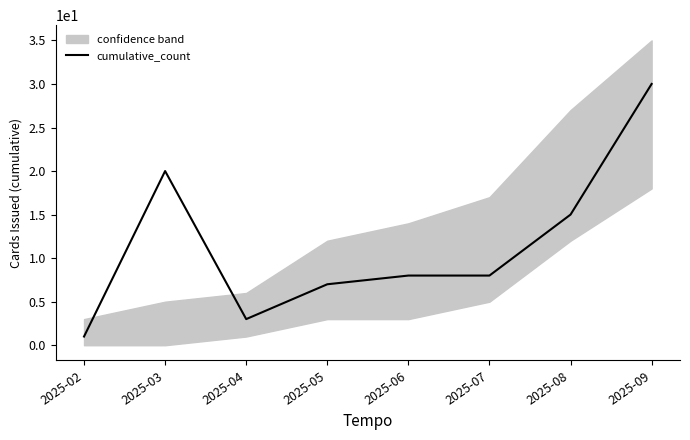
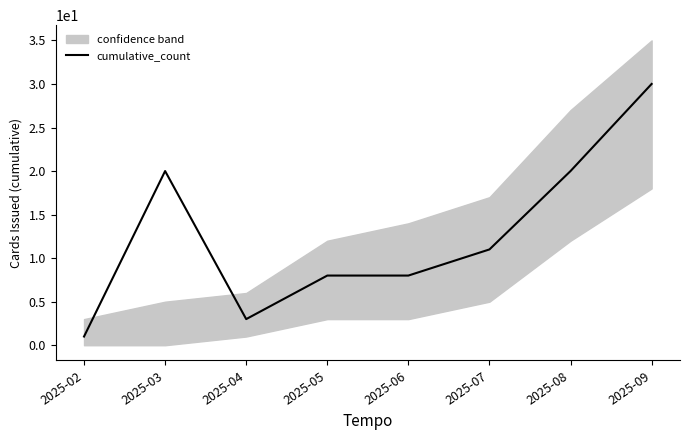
  {
    "cumulative_count": {
      "2025-02": 1,
      "2025-03": 20,
      "2025-04": 3,
-     "2025-05": 7,
+     "2025-05": 8,
      "2025-06": 8,
-     "2025-07": 8,
-     "2025-08": 15,
+     "2025-07": 11,
+     "2025-08": 20,
      "2025-09": 30
    }
  }
